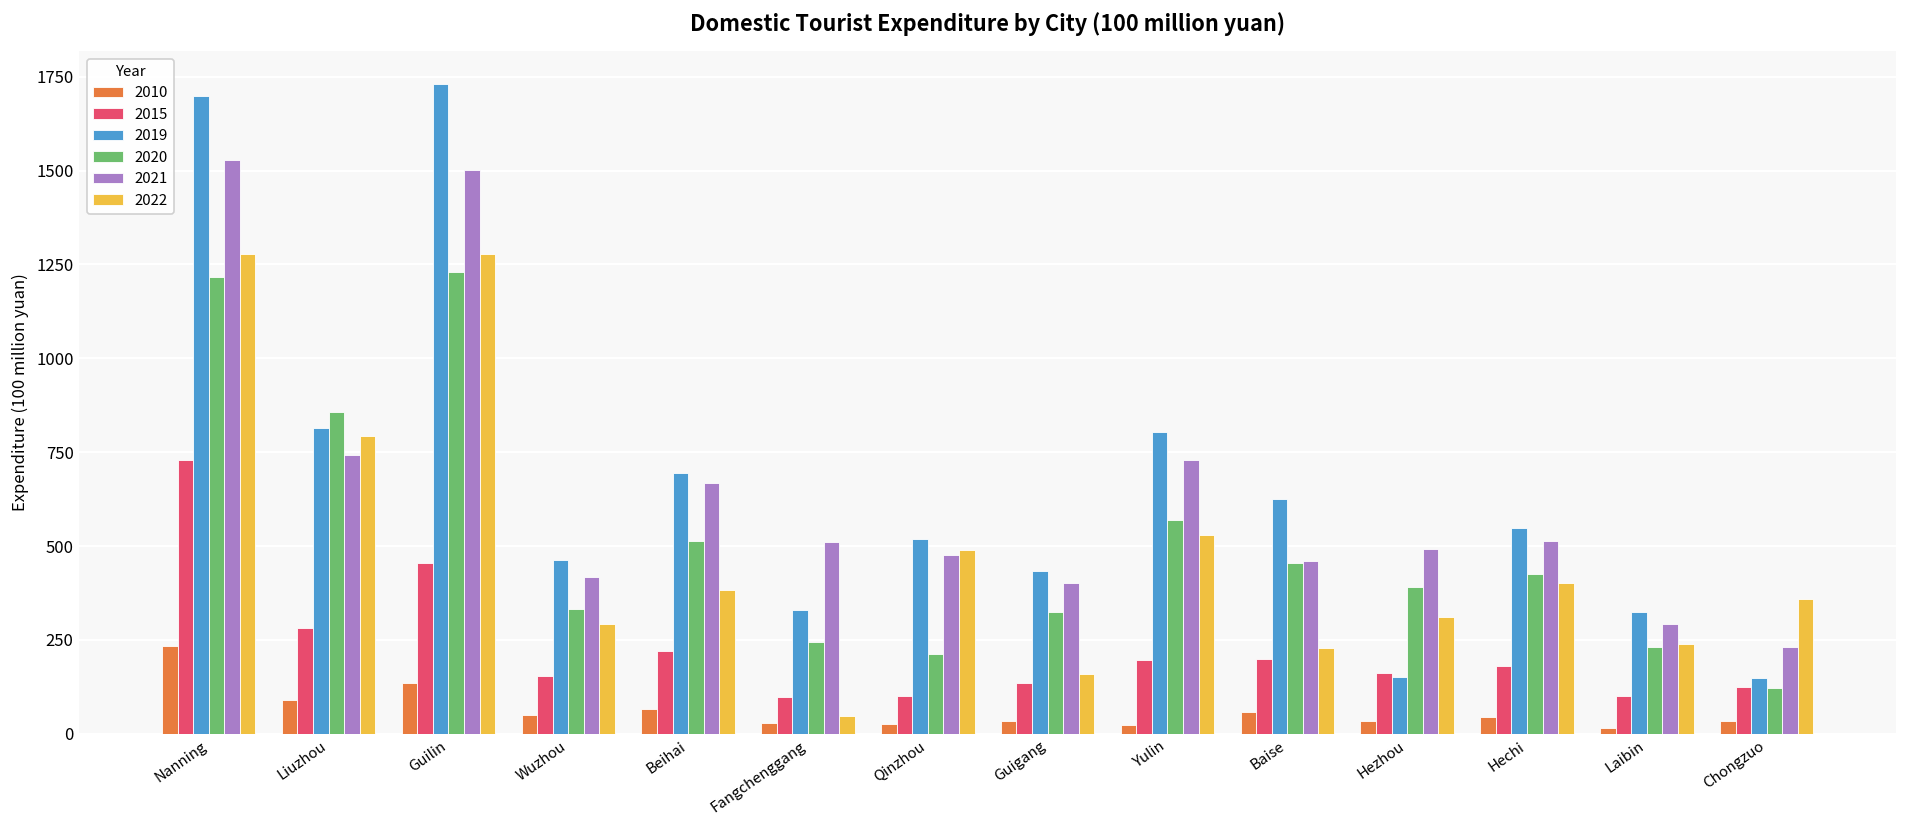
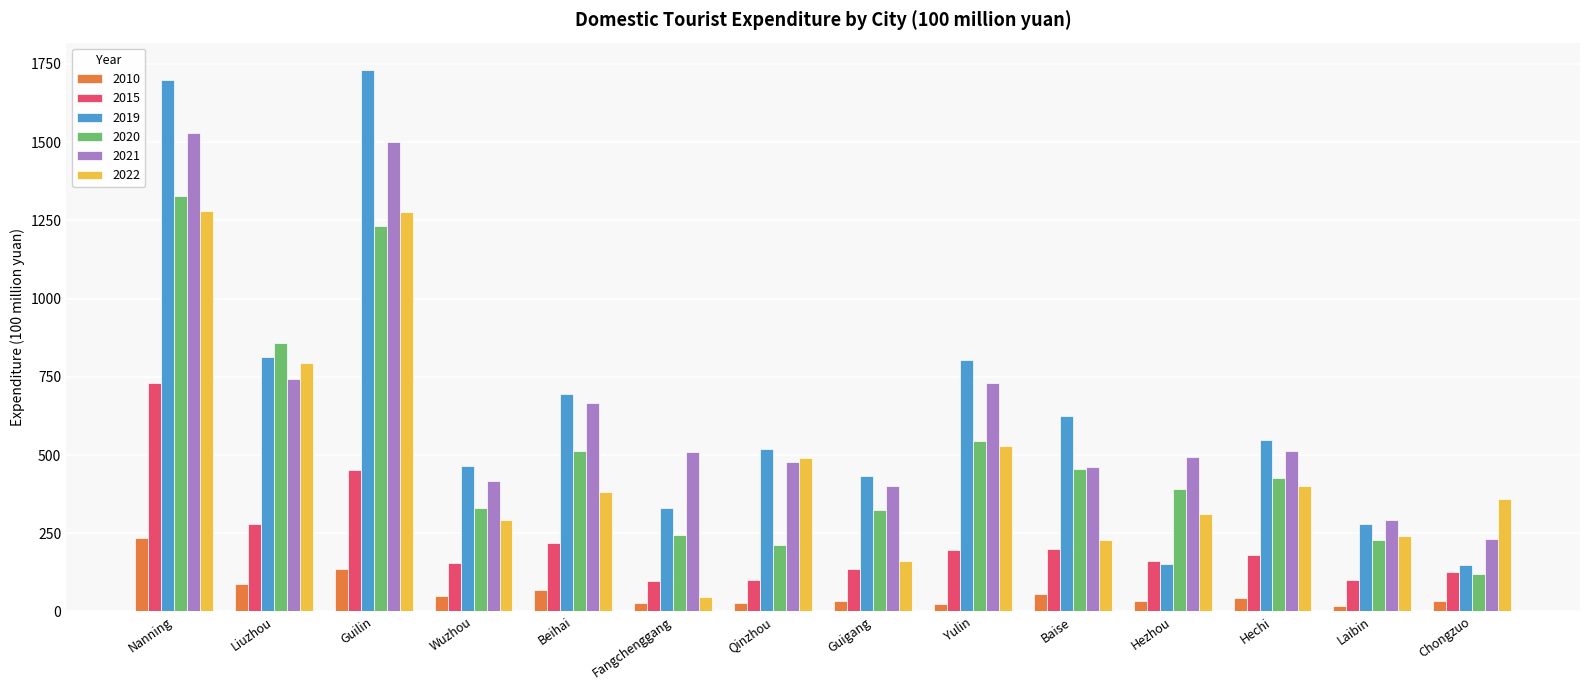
  {
    "2010": {
      "Nanning": 230,
      "Liuzhou": 90,
      "Guilin": 130,
      "Wuzhou": 50,
      "Beihai": 70,
      "Fangchenggang": 30,
      "Qinzhou": 30,
      "Guigang": 30,
      "Yulin": 20,
      "Baise": 60,
      "Hezhou": 30,
      "Hechi": 40,
      "Laibin": 20,
      "Chongzuo": 30
    },
    "2015": {
      "Nanning": 730,
      "Liuzhou": 280,
      "Guilin": 450,
      "Wuzhou": 150,
      "Beihai": 220,
      "Fangchenggang": 100,
      "Qinzhou": 100,
      "Guigang": 140,
      "Yulin": 200,
      "Baise": 200,
      "Hezhou": 160,
      "Hechi": 180,
      "Laibin": 100,
      "Chongzuo": 120
    },
    "2019": {
      "Nanning": 1700,
      "Liuzhou": 810,
      "Guilin": 1730,
      "Wuzhou": 460,
      "Beihai": 690,
      "Fangchenggang": 330,
      "Qinzhou": 520,
      "Guigang": 430,
      "Yulin": 800,
      "Baise": 620,
      "Hezhou": 150,
      "Hechi": 550,
-     "Laibin": 330,
+     "Laibin": 280,
      "Chongzuo": 150
    },
    "2020": {
-     "Nanning": 1220,
+     "Nanning": 1330,
      "Liuzhou": 860,
      "Guilin": 1230,
      "Wuzhou": 330,
      "Beihai": 510,
      "Fangchenggang": 250,
      "Qinzhou": 210,
      "Guigang": 320,
-     "Yulin": 570,
+     "Yulin": 540,
      "Baise": 450,
      "Hezhou": 390,
      "Hechi": 430,
      "Laibin": 230,
      "Chongzuo": 120
    },
    "2021": {
      "Nanning": 1530,
      "Liuzhou": 740,
      "Guilin": 1500,
      "Wuzhou": 420,
      "Beihai": 670,
      "Fangchenggang": 510,
      "Qinzhou": 480,
      "Guigang": 400,
      "Yulin": 730,
      "Baise": 460,
      "Hezhou": 490,
      "Hechi": 510,
      "Laibin": 290,
      "Chongzuo": 230
    },
    "2022": {
      "Nanning": 1280,
      "Liuzhou": 790,
      "Guilin": 1280,
      "Wuzhou": 290,
      "Beihai": 380,
      "Fangchenggang": 50,
      "Qinzhou": 490,
      "Guigang": 160,
      "Yulin": 530,
      "Baise": 230,
      "Hezhou": 310,
      "Hechi": 400,
      "Laibin": 240,
      "Chongzuo": 360
    }
  }
